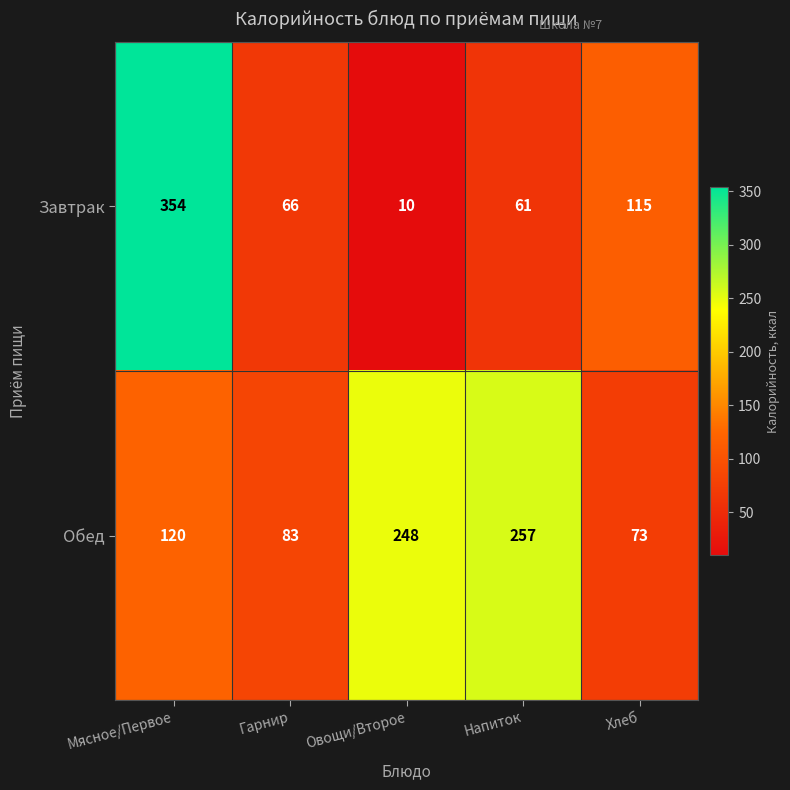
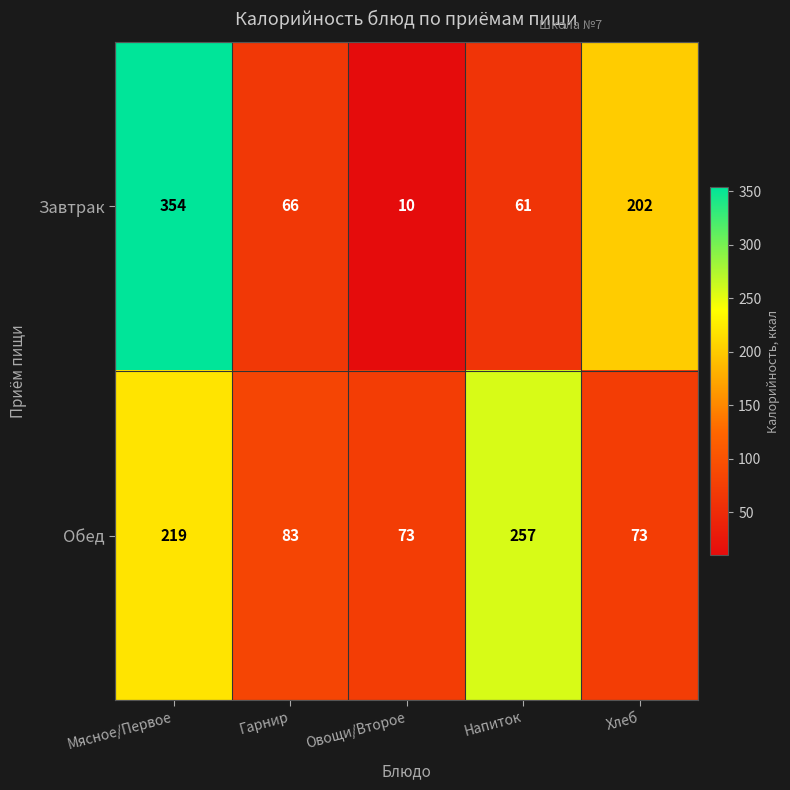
  {
    "Завтрак": {
      "Мясное/Первое": 354,
      "Гарнир": 66,
      "Овощи/Второе": 10,
      "Напиток": 61,
-     "Хлеб": 115
+     "Хлеб": 202
    },
    "Обед": {
-     "Мясное/Первое": 120,
+     "Мясное/Первое": 219,
      "Гарнир": 83,
-     "Овощи/Второе": 248,
+     "Овощи/Второе": 73,
      "Напиток": 257,
      "Хлеб": 73
    }
  }
